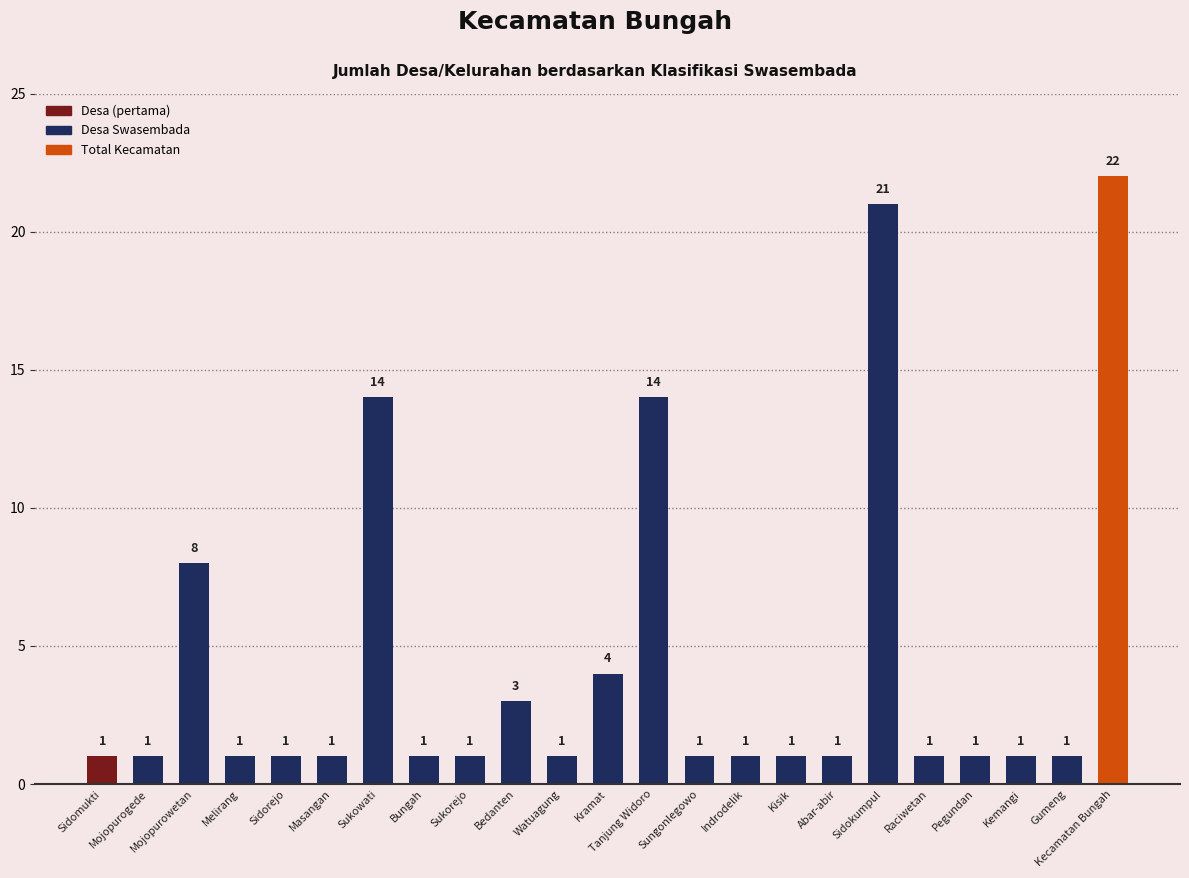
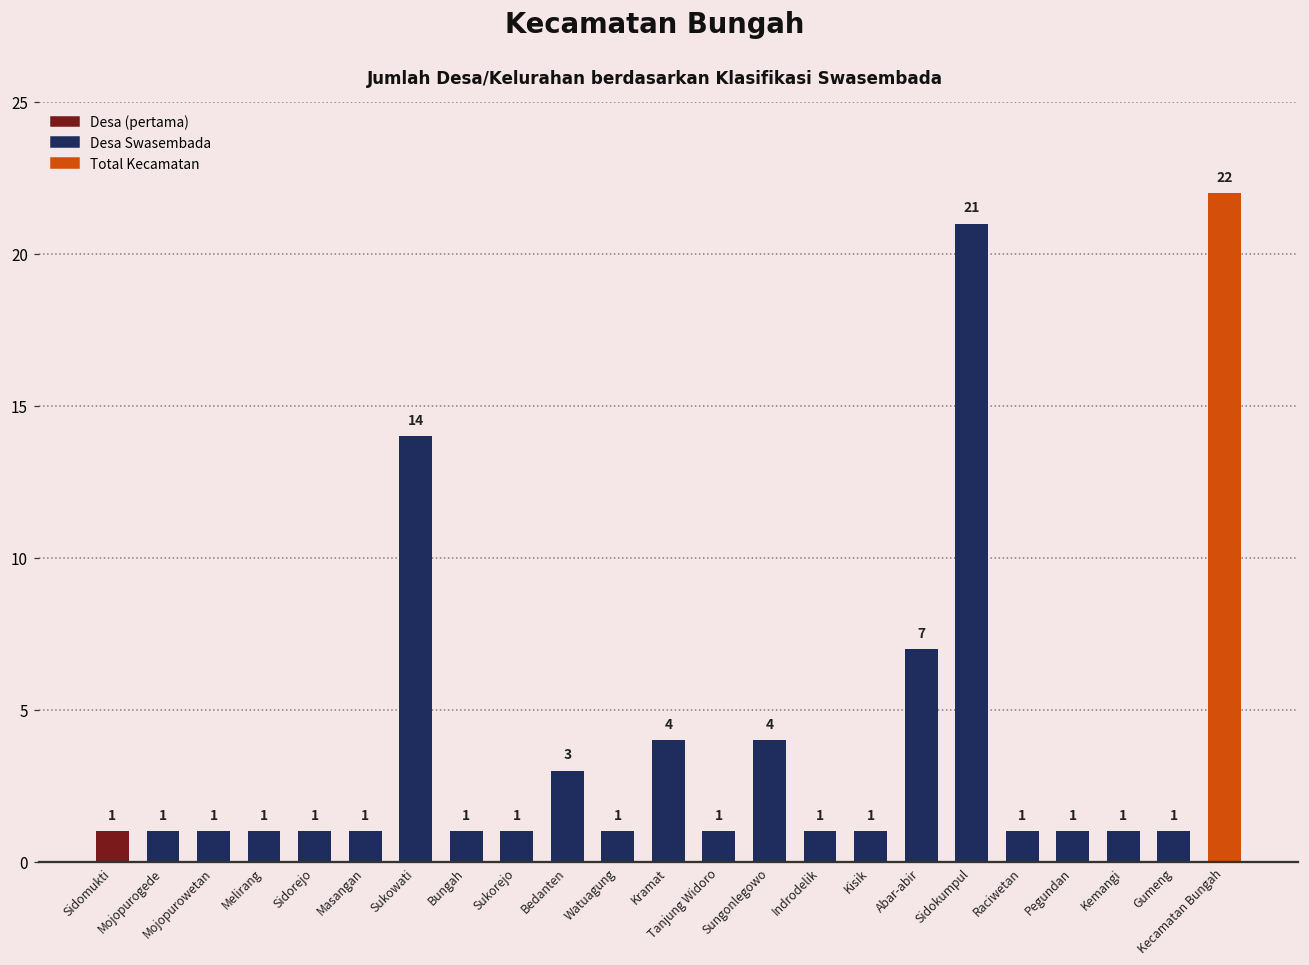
  {
    "Sidomukti": 1,
    "Mojopurogede": 1,
-   "Mojopurowetan": 8,
+   "Mojopurowetan": 1,
    "Melirang": 1,
    "Sidorejo": 1,
    "Masangan": 1,
    "Sukowati": 14,
    "Bungah": 1,
    "Sukorejo": 1,
    "Bedanten": 3,
    "Watuagung": 1,
    "Kramat": 4,
-   "Tanjung Widoro": 14,
-   "Sungonlegowo": 1,
+   "Tanjung Widoro": 1,
+   "Sungonlegowo": 4,
    "Indrodelik": 1,
    "Kisik": 1,
-   "Abar-abir": 1,
+   "Abar-abir": 7,
    "Sidokumpul": 21,
    "Raciwetan": 1,
    "Pegundan": 1,
    "Kemangi": 1,
    "Gumeng": 1,
    "Kecamatan Bungah": 22
  }
